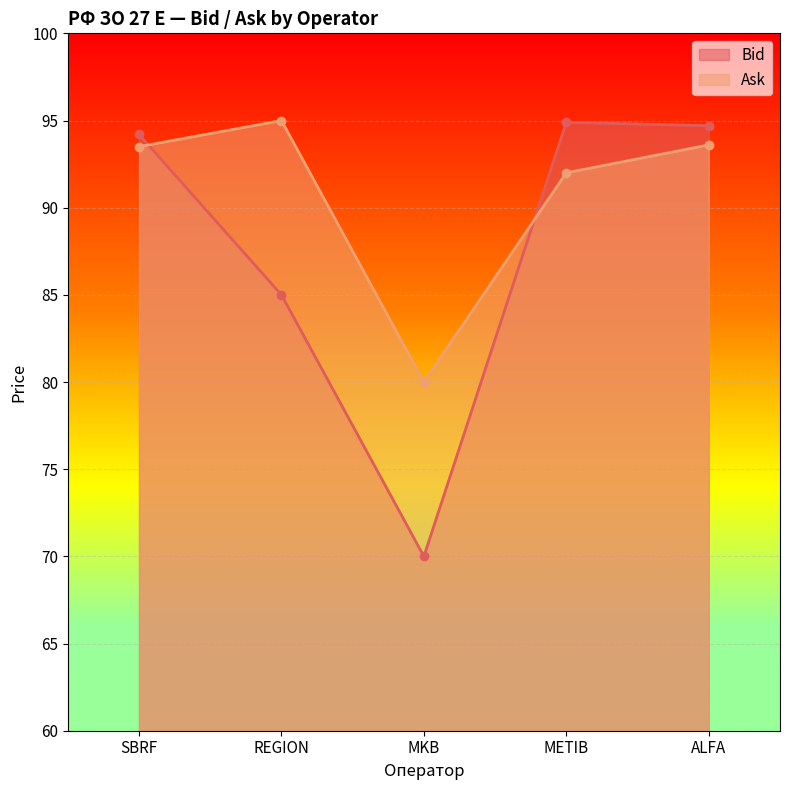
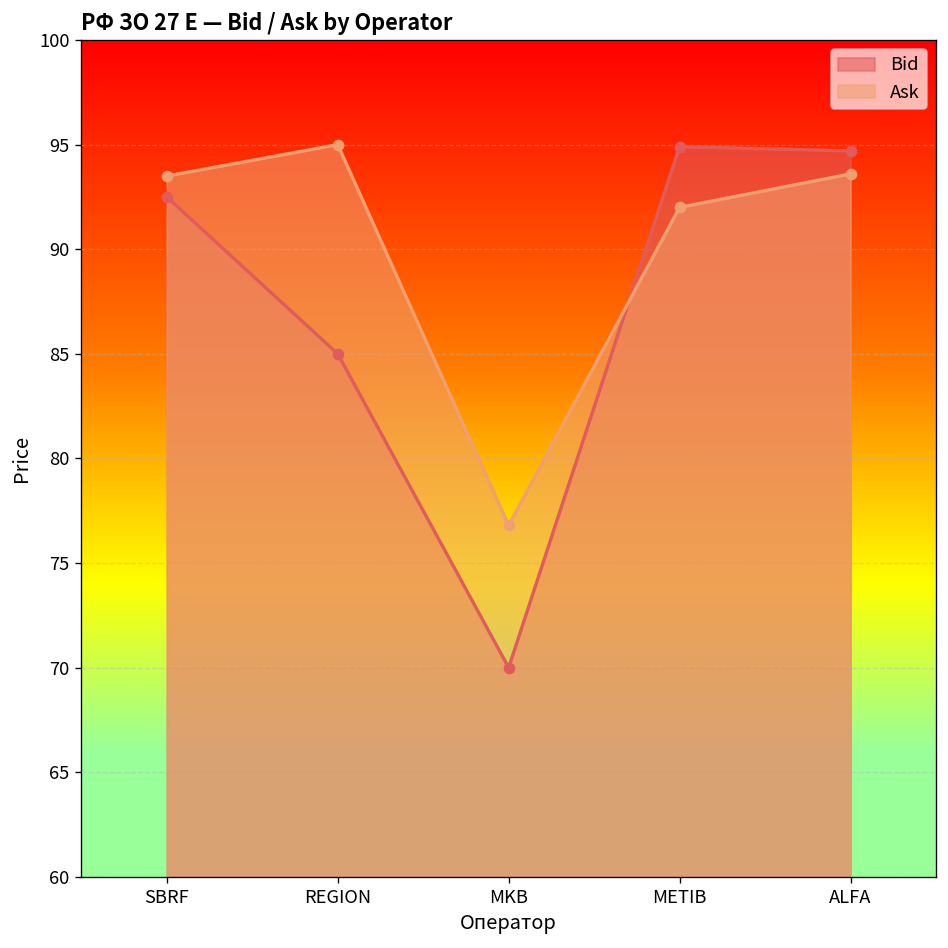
  {
    "Bid": {
-     "SBRF": 94.2,
+     "SBRF": 92.5,
      "REGION": 85.0,
      "MKB": 70.0,
      "METIB": 94.9,
      "ALFA": 94.7
    },
    "Ask": {
      "SBRF": 93.5,
      "REGION": 95.0,
-     "MKB": 80.0,
+     "MKB": 76.8,
      "METIB": 92.0,
      "ALFA": 93.6
    }
  }
